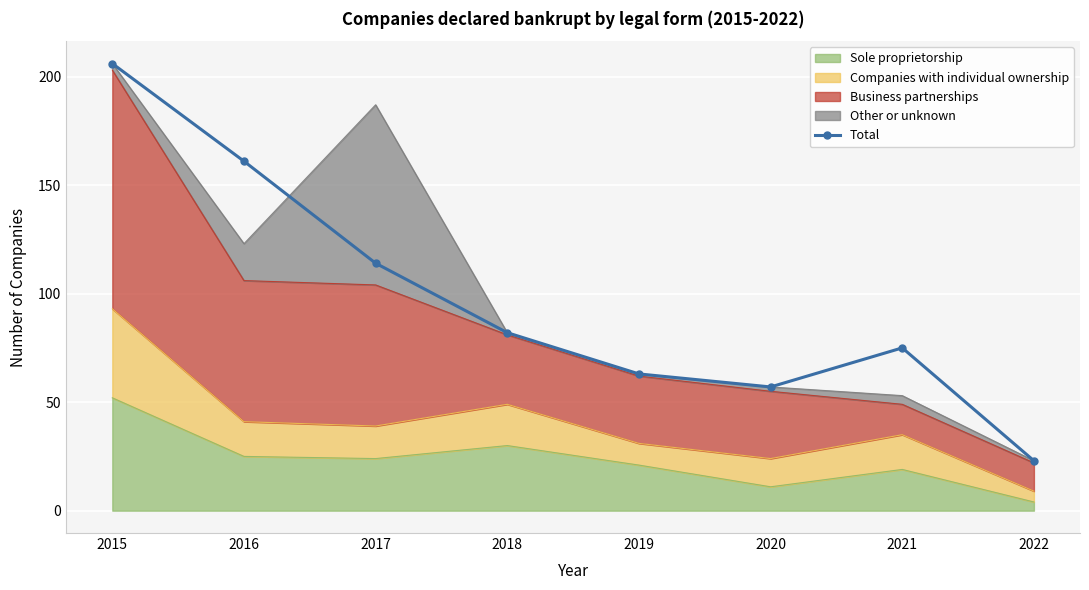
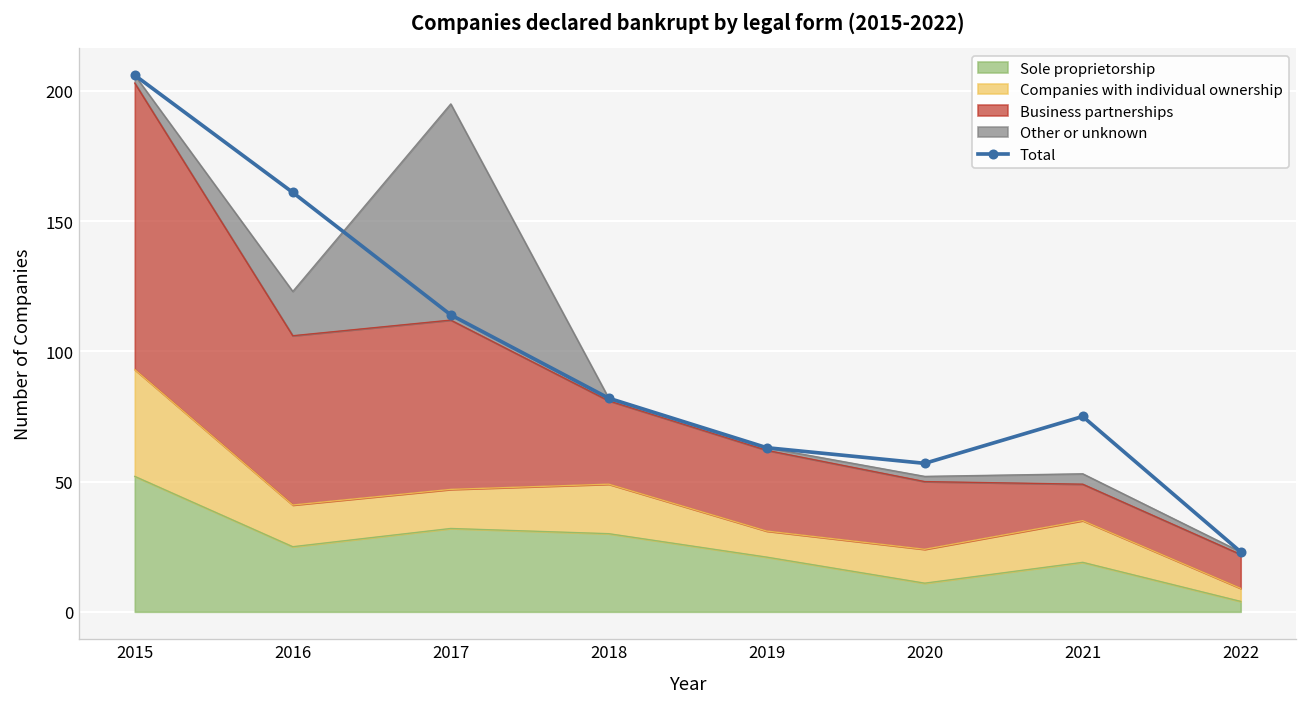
  {
    "Sole proprietorship": {
      "2015": 52,
      "2016": 25,
-     "2017": 24,
+     "2017": 32,
      "2018": 30,
      "2019": 21,
      "2020": 11,
      "2021": 19,
      "2022": 4
    },
    "Companies with individual ownership": {
      "2015": 41,
      "2016": 16,
      "2017": 15,
      "2018": 19,
      "2019": 10,
      "2020": 13,
      "2021": 16,
      "2022": 5
    },
    "Business partnerships": {
      "2015": 110,
      "2016": 65,
      "2017": 65,
-     "2020": 31,
+     "2020": 26,
      "2021": 14
    },
    "Other or unknown": {
      "2016": 17,
      "2017": 83,
      "2021": 4
    },
    "Total": {
      "2016": 161,
      "2017": 114,
      "2021": 75
    }
  }
